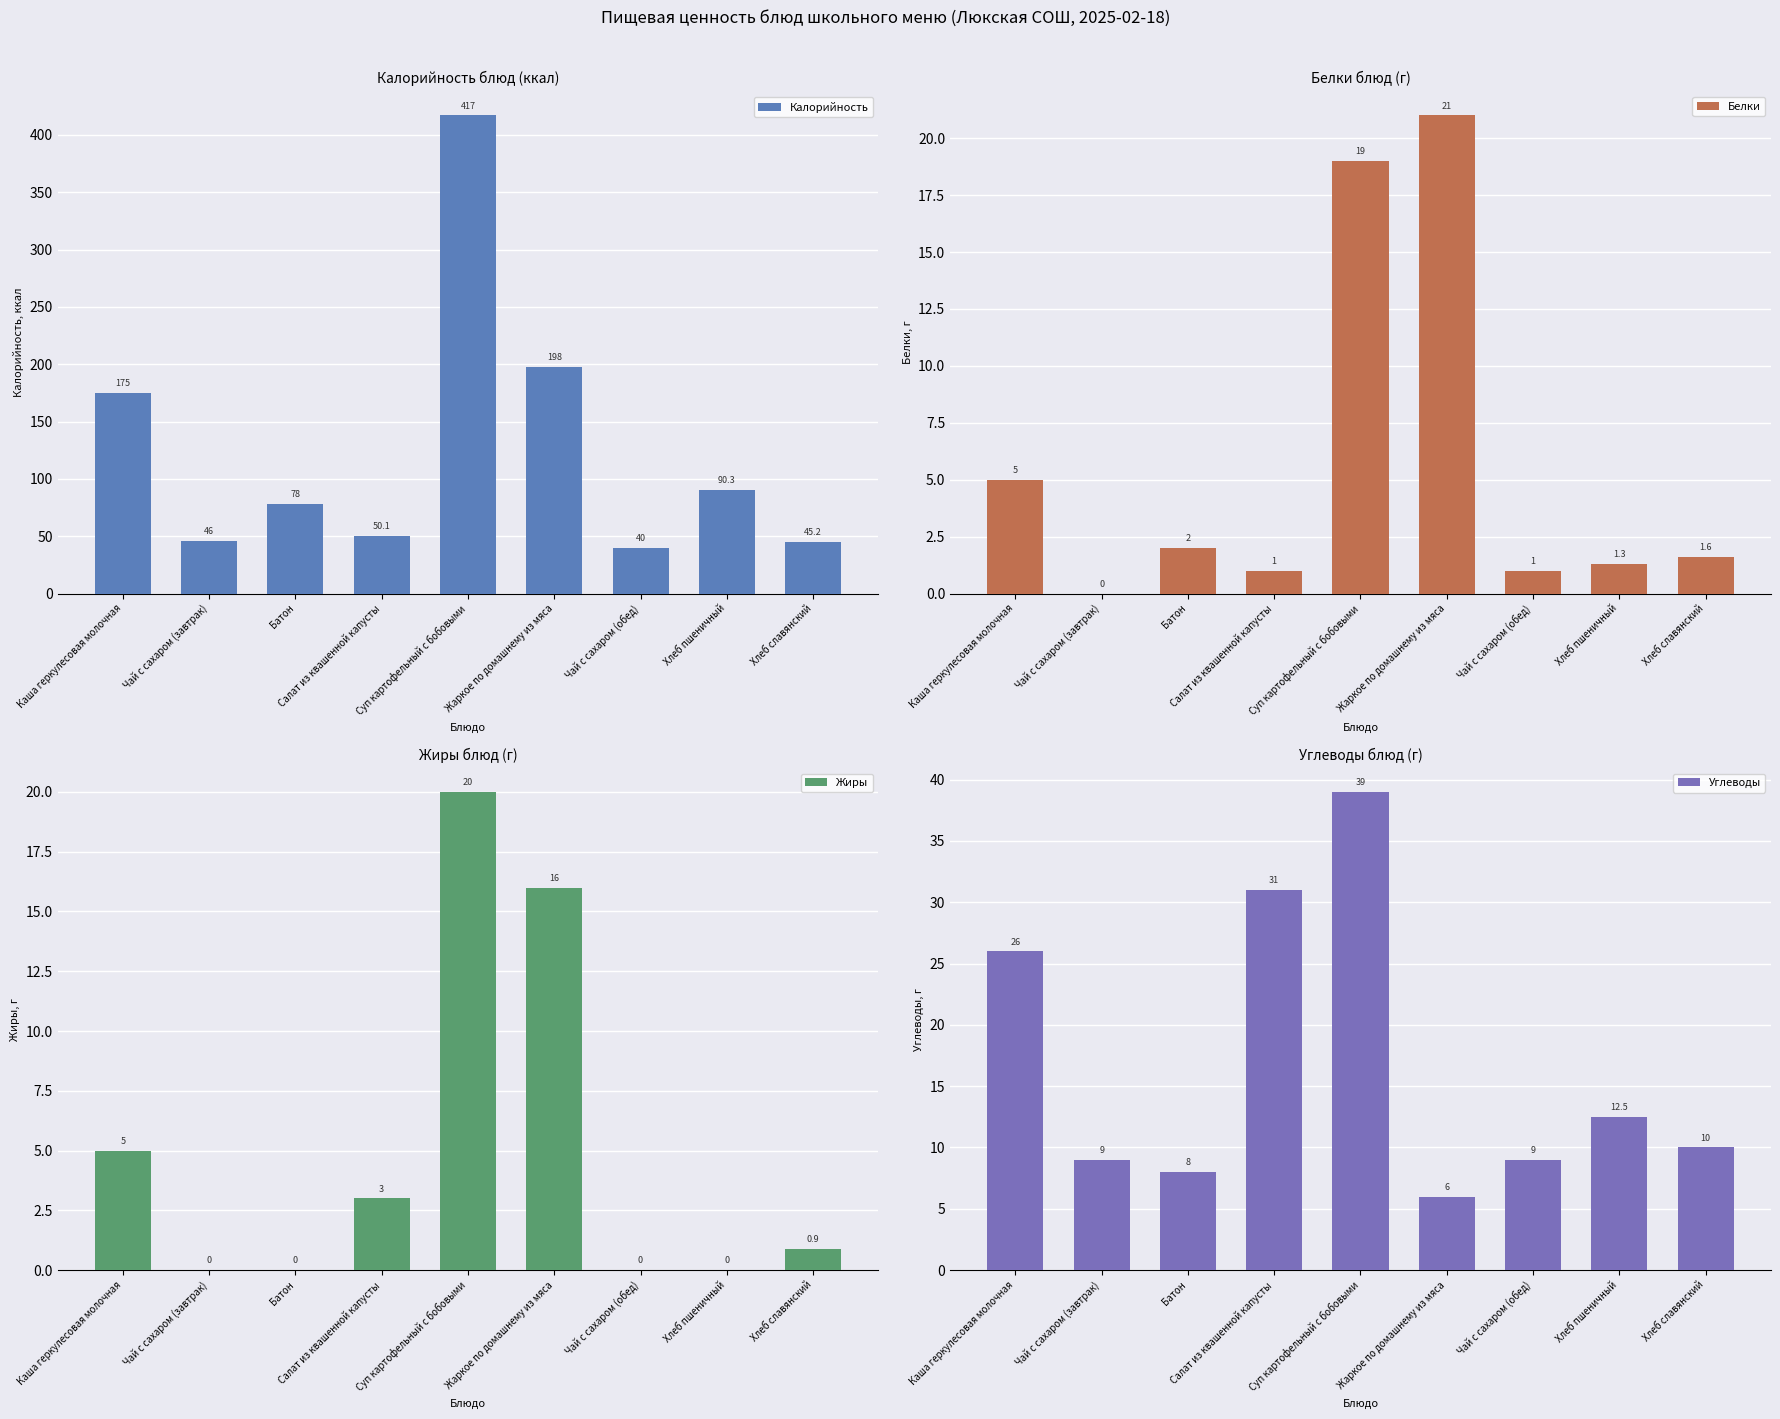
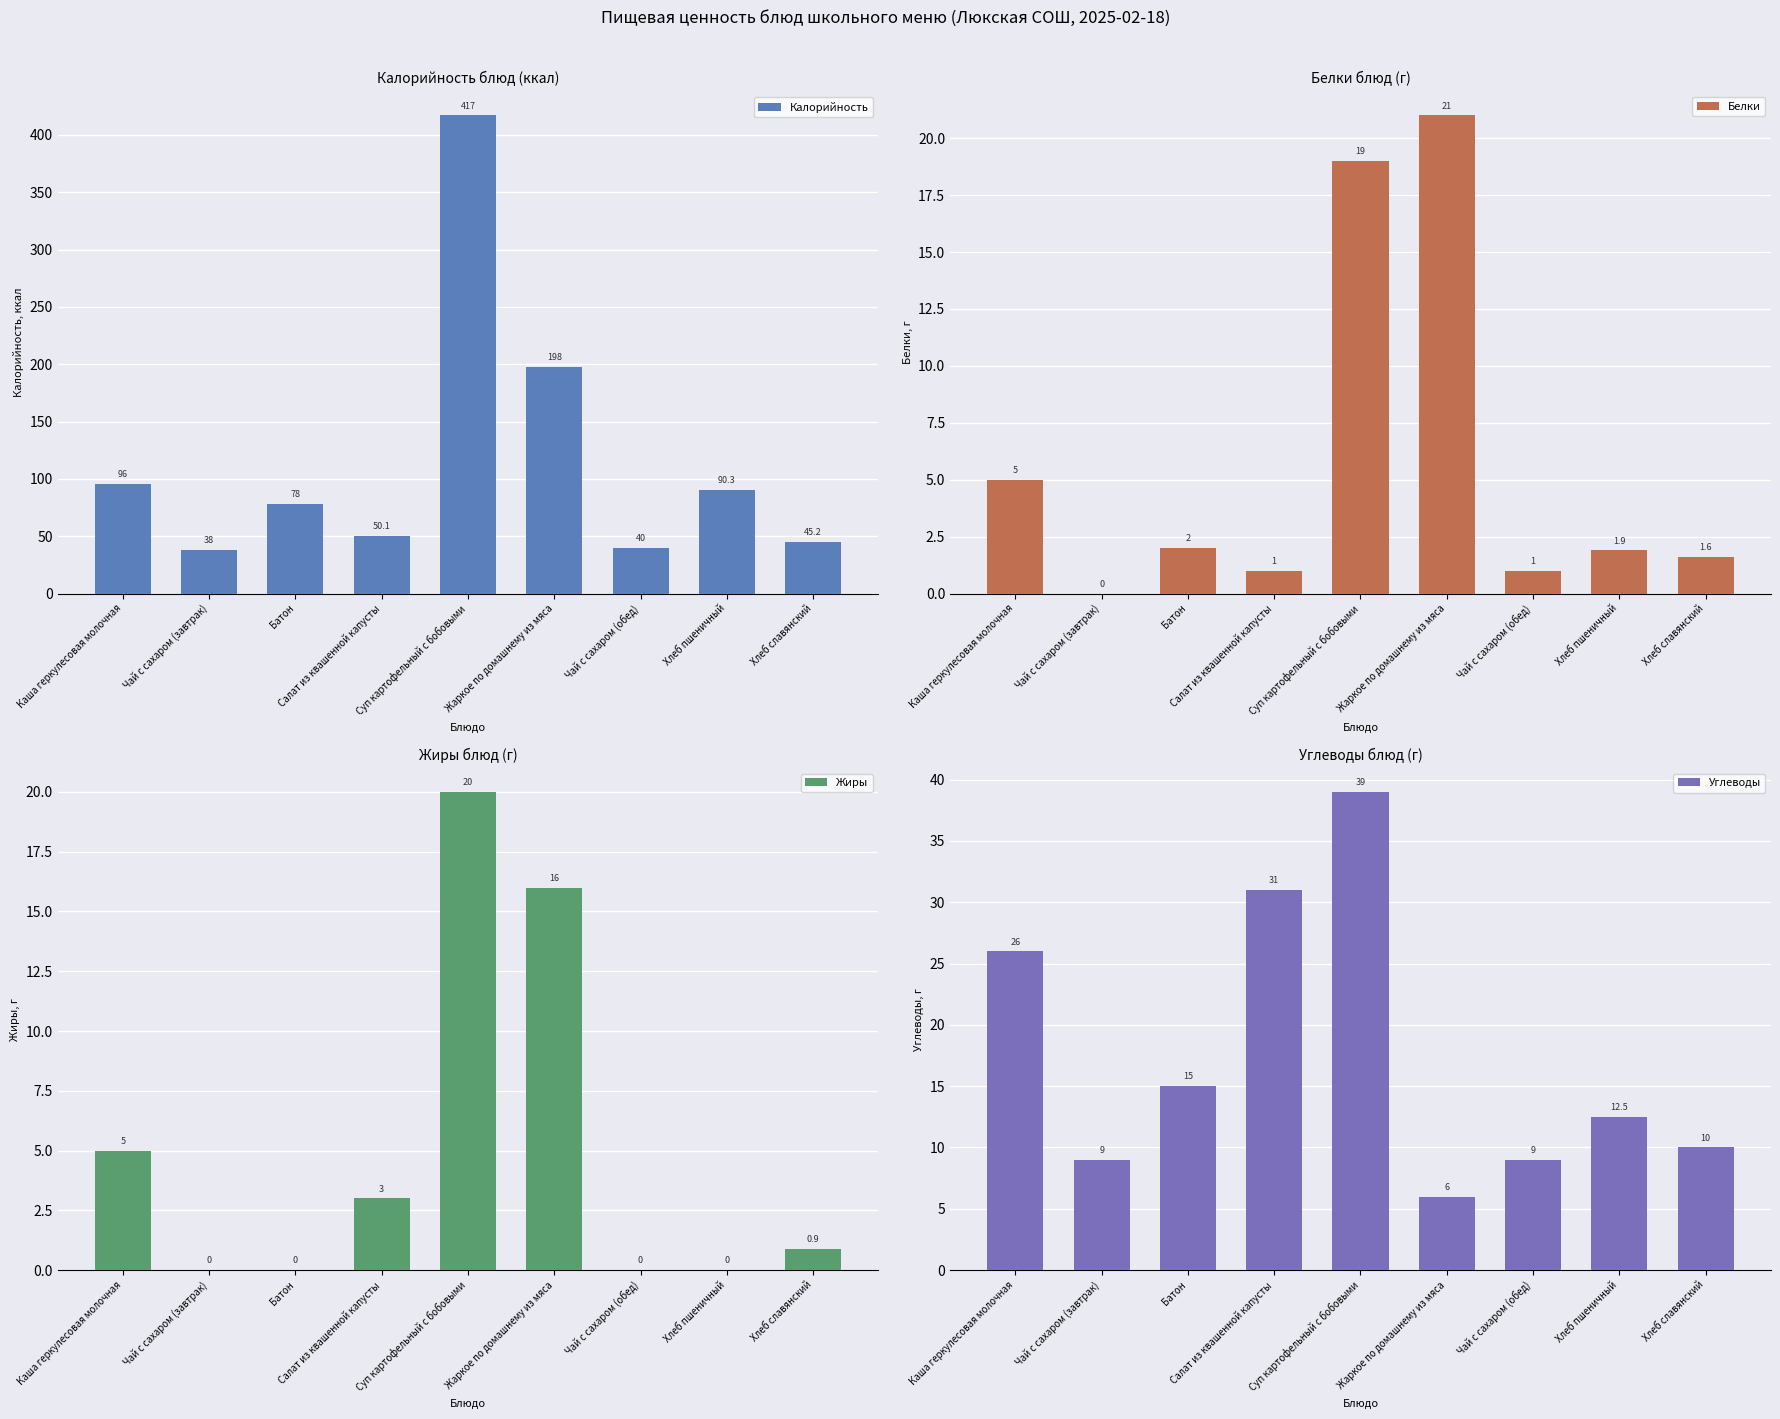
  {
    "Калорийность блюд (ккал)": {
-     "Каша геркулесовая молочная": 175,
-     "Чай с сахаром (завтрак)": 46,
+     "Каша геркулесовая молочная": 96,
+     "Чай с сахаром (завтрак)": 38,
      "Батон": 78,
      "Салат из квашенной капусты": 50.1,
      "Суп картофельный с бобовыми": 417,
      "Жаркое по домашнему из мяса": 198,
      "Чай с сахаром (обед)": 40,
      "Хлеб пшеничный": 90.3,
      "Хлеб славянский": 45.2
    },
    "Белки блюд (г)": {
      "Каша геркулесовая молочная": 5,
      "Чай с сахаром (завтрак)": 0,
      "Батон": 2,
      "Салат из квашенной капусты": 1,
      "Суп картофельный с бобовыми": 19,
      "Жаркое по домашнему из мяса": 21,
      "Чай с сахаром (обед)": 1,
-     "Хлеб пшеничный": 1.3,
+     "Хлеб пшеничный": 1.9,
      "Хлеб славянский": 1.6
    },
    "Жиры блюд (г)": {
      "Каша геркулесовая молочная": 5,
      "Чай с сахаром (завтрак)": 0,
      "Батон": 0,
      "Салат из квашенной капусты": 3,
      "Суп картофельный с бобовыми": 20,
      "Жаркое по домашнему из мяса": 16,
      "Чай с сахаром (обед)": 0,
      "Хлеб пшеничный": 0,
      "Хлеб славянский": 0.9
    },
    "Углеводы блюд (г)": {
      "Каша геркулесовая молочная": 26,
      "Чай с сахаром (завтрак)": 9,
-     "Батон": 8,
+     "Батон": 15,
      "Салат из квашенной капусты": 31,
      "Суп картофельный с бобовыми": 39,
      "Жаркое по домашнему из мяса": 6,
      "Чай с сахаром (обед)": 9,
      "Хлеб пшеничный": 12.5,
      "Хлеб славянский": 10
    }
  }
